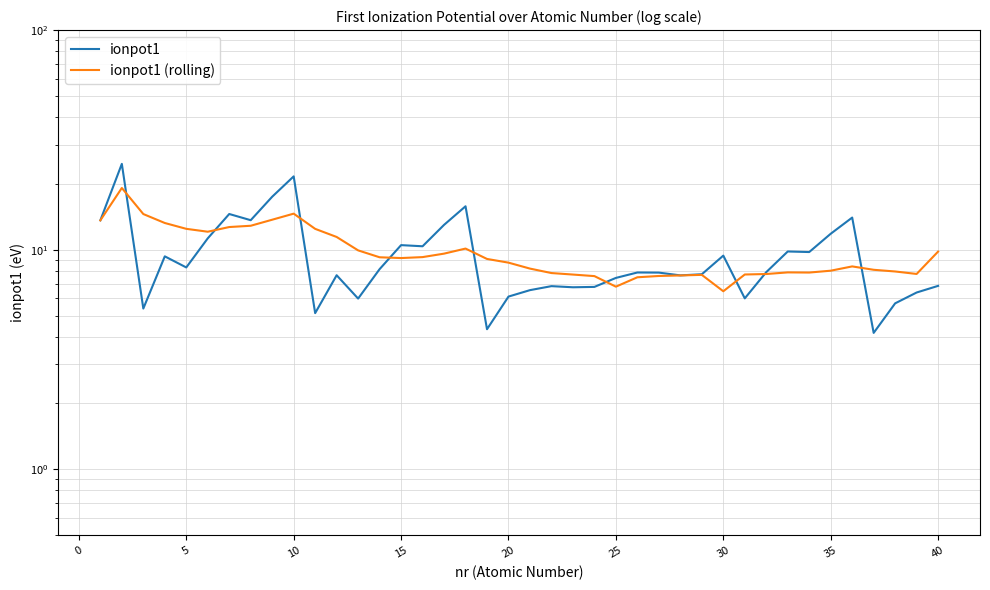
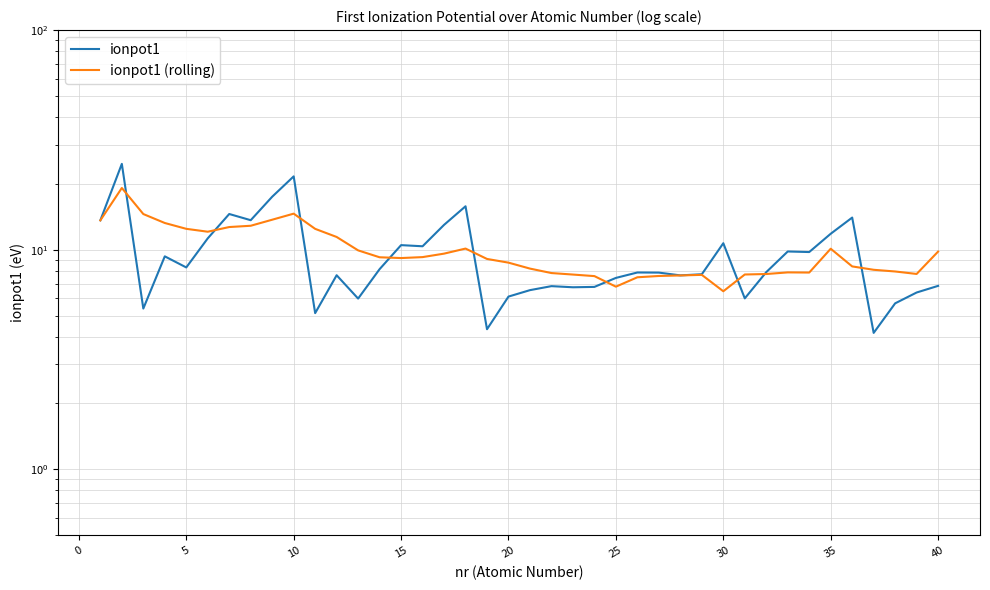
  {
    "ionpot1": {
      "5": 8.3,
      "10": 22,
      "15": 10,
      "20": 6.1,
      "25": 7.4,
-     "30": 9.4,
+     "30": 11,
      "35": 12,
      "40": 6.8
    },
    "ionpot1 (rolling)": {
      "5": 12,
      "10": 15,
      "15": 9.2,
      "20": 8.7,
      "25": 6.8,
      "30": 6.5,
-     "35": 8.0,
+     "35": 10,
      "40": 10
    }
  }
